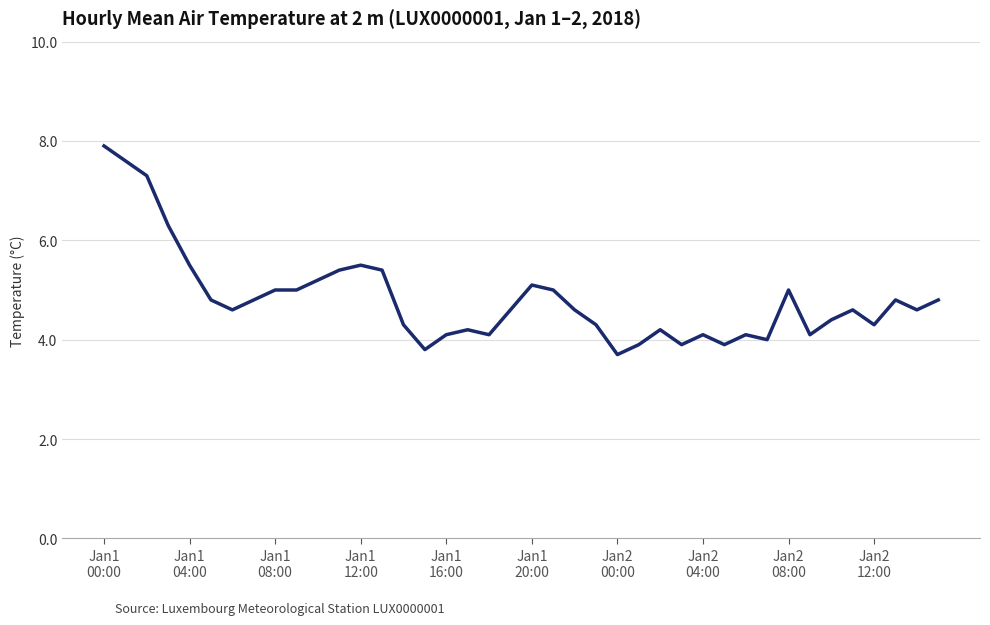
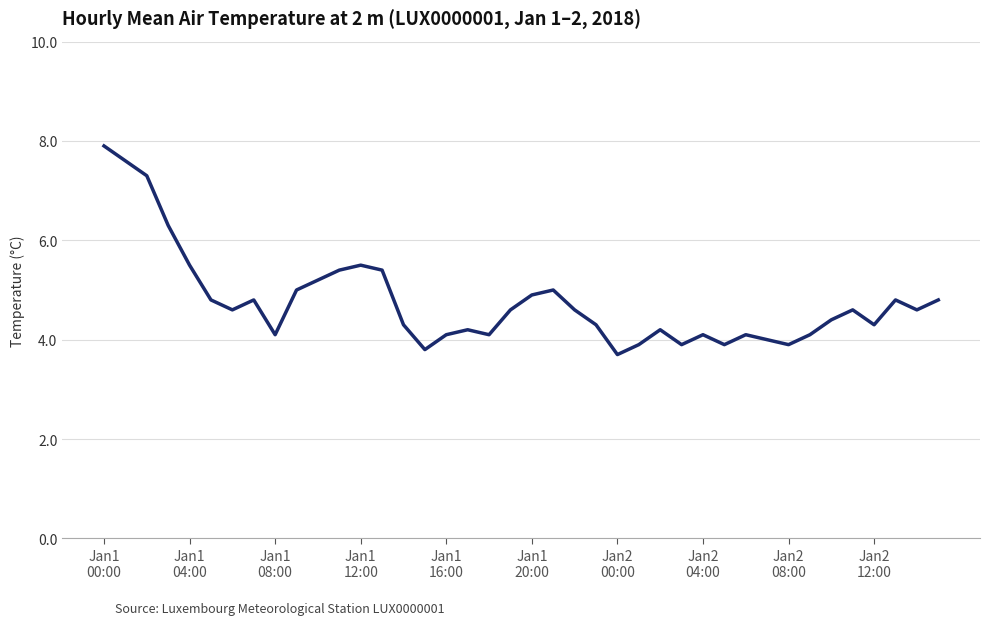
  {
    "Jan1 00:00": 7.9,
    "Jan1 04:00": 5.5,
-   "Jan1 08:00": 5.0,
+   "Jan1 08:00": 4.1,
    "Jan1 12:00": 5.5,
    "Jan1 16:00": 4.1,
-   "Jan1 20:00": 5.1,
+   "Jan1 20:00": 4.9,
    "Jan2 00:00": 3.7,
    "Jan2 04:00": 4.1,
-   "Jan2 08:00": 5.0,
+   "Jan2 08:00": 3.9,
    "Jan2 12:00": 4.3
  }
